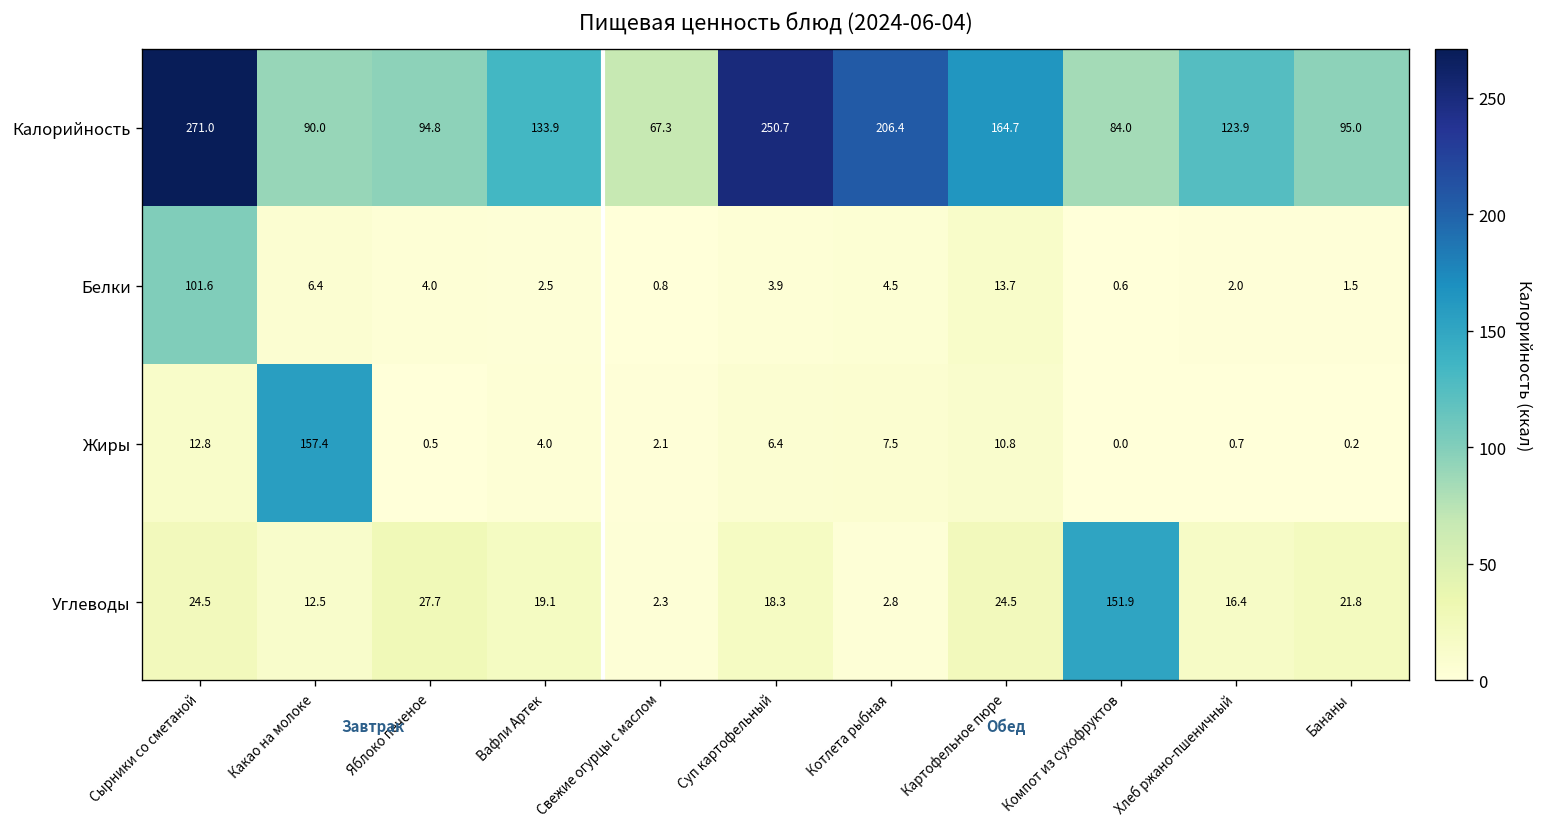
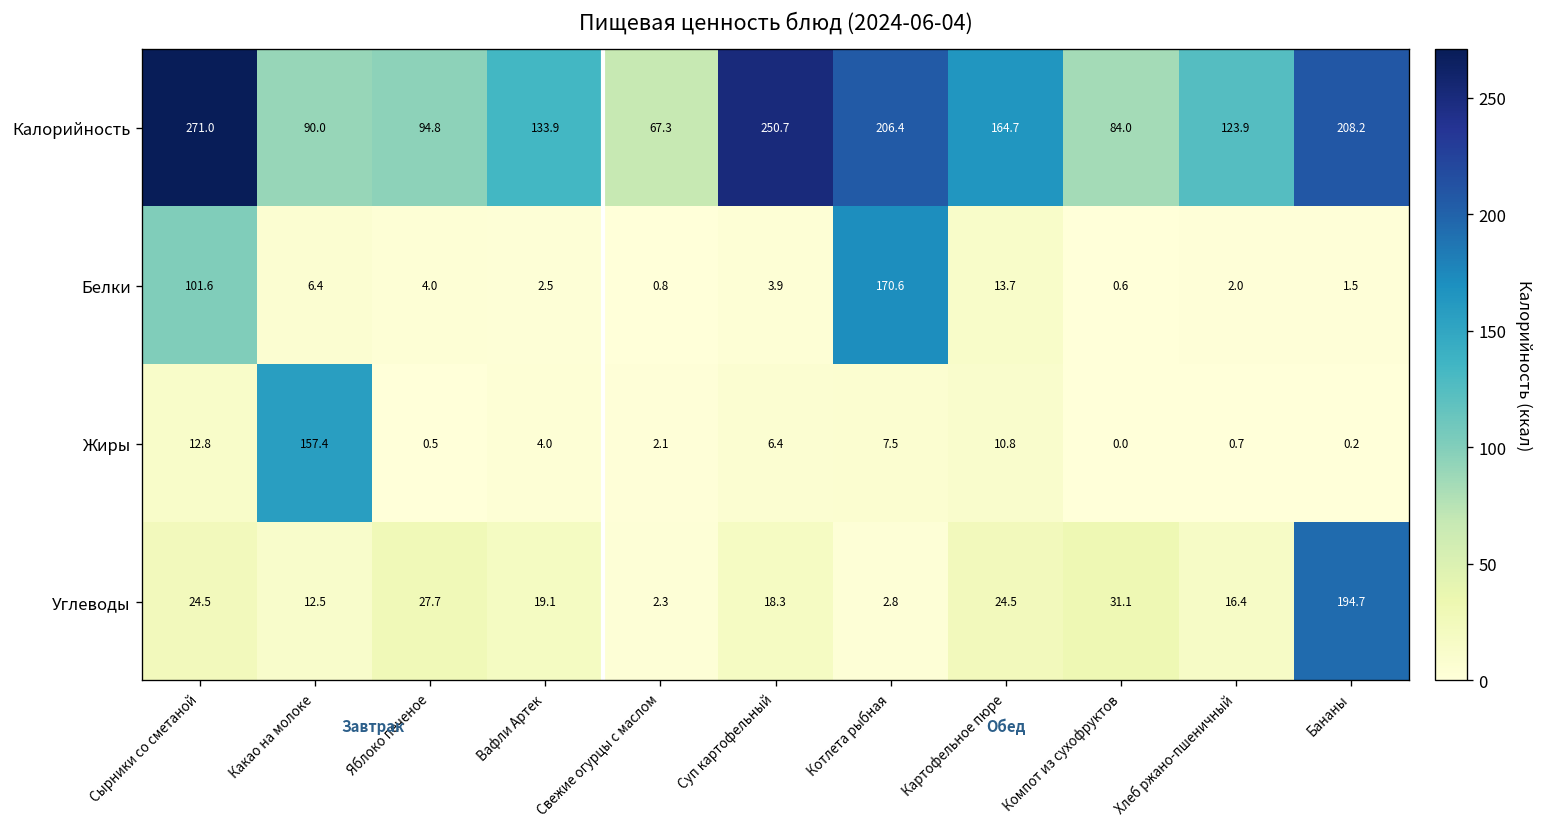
  {
    "Калорийность": {
      "Сырники со сметаной": 271.0,
      "Какао на молоке": 90.0,
      "Яблоко печеное": 94.8,
      "Вафли Артек": 133.9,
      "Свежие огурцы с маслом": 67.3,
      "Суп картофельный": 250.7,
      "Котлета рыбная": 206.4,
      "Картофельное пюре": 164.7,
      "Компот из сухофруктов": 84.0,
      "Хлеб ржано-пшеничный": 123.9,
-     "Бананы": 95.0
+     "Бананы": 208.2
    },
    "Белки": {
      "Сырники со сметаной": 101.6,
      "Какао на молоке": 6.4,
      "Яблоко печеное": 4.0,
      "Вафли Артек": 2.5,
      "Свежие огурцы с маслом": 0.8,
      "Суп картофельный": 3.9,
-     "Котлета рыбная": 4.5,
+     "Котлета рыбная": 170.6,
      "Картофельное пюре": 13.7,
      "Компот из сухофруктов": 0.6,
      "Хлеб ржано-пшеничный": 2.0,
      "Бананы": 1.5
    },
    "Жиры": {
      "Сырники со сметаной": 12.8,
      "Какао на молоке": 157.4,
      "Яблоко печеное": 0.5,
      "Вафли Артек": 4.0,
      "Свежие огурцы с маслом": 2.1,
      "Суп картофельный": 6.4,
      "Котлета рыбная": 7.5,
      "Картофельное пюре": 10.8,
      "Компот из сухофруктов": 0.0,
      "Хлеб ржано-пшеничный": 0.7,
      "Бананы": 0.2
    },
    "Углеводы": {
      "Сырники со сметаной": 24.5,
      "Какао на молоке": 12.5,
      "Яблоко печеное": 27.7,
      "Вафли Артек": 19.1,
      "Свежие огурцы с маслом": 2.3,
      "Суп картофельный": 18.3,
      "Котлета рыбная": 2.8,
      "Картофельное пюре": 24.5,
-     "Компот из сухофруктов": 151.9,
+     "Компот из сухофруктов": 31.1,
      "Хлеб ржано-пшеничный": 16.4,
-     "Бананы": 21.8
+     "Бананы": 194.7
    }
  }
